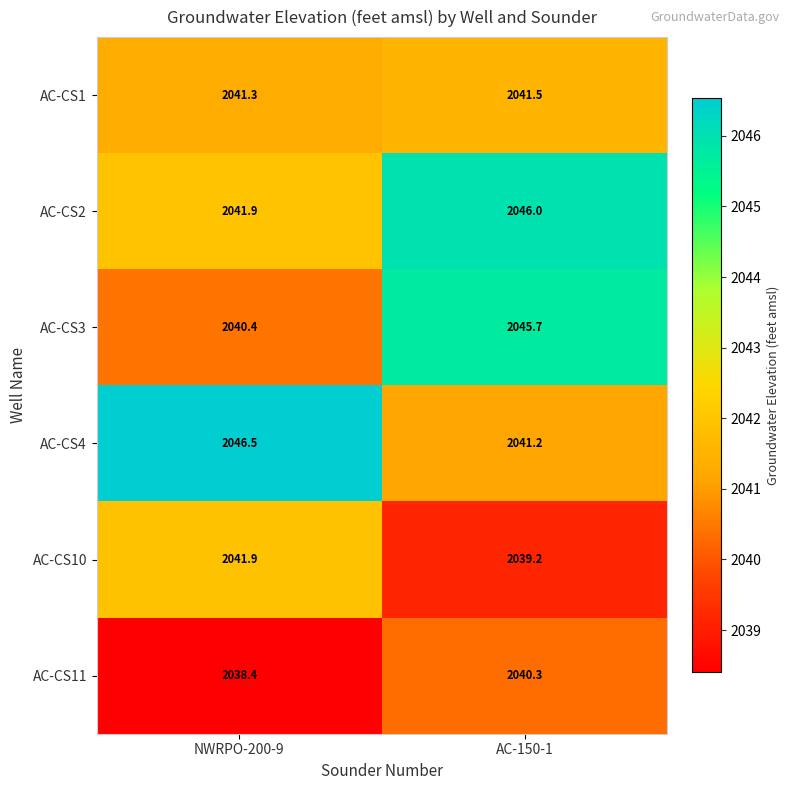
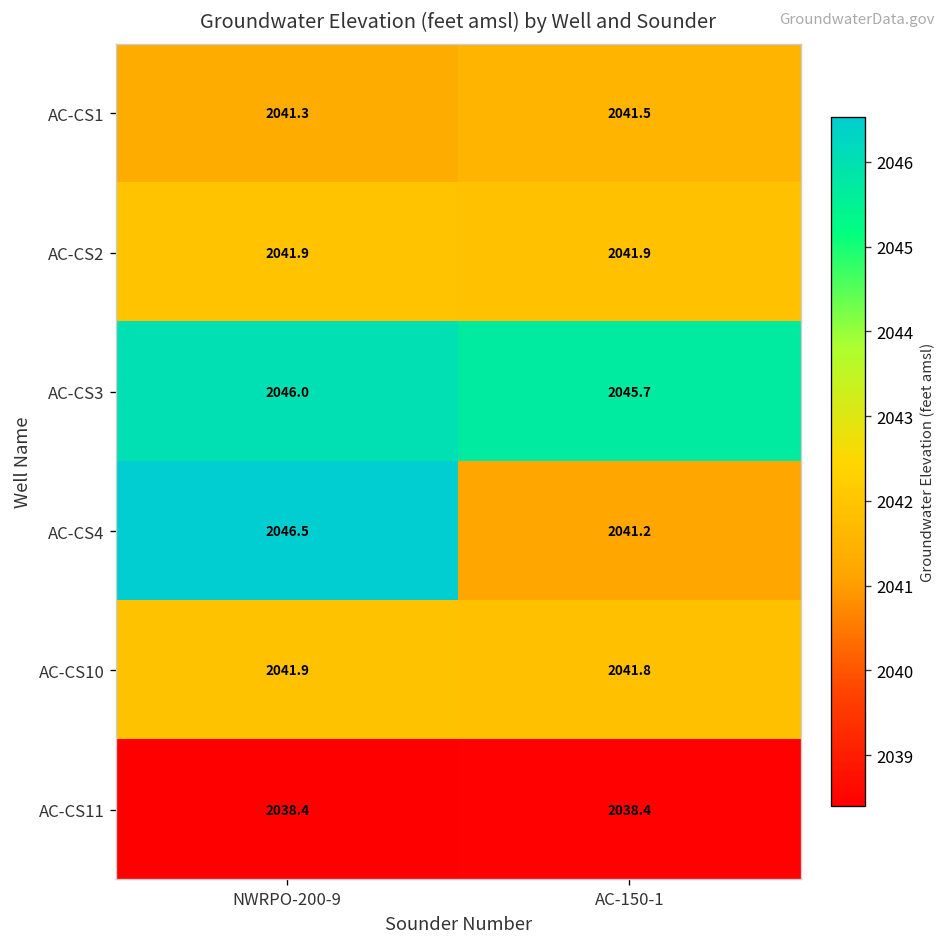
  {
    "AC-CS1": {
      "NWRPO-200-9": 2041.3,
      "AC-150-1": 2041.5
    },
    "AC-CS2": {
      "NWRPO-200-9": 2041.9,
-     "AC-150-1": 2046.0
+     "AC-150-1": 2041.9
    },
    "AC-CS3": {
-     "NWRPO-200-9": 2040.4,
+     "NWRPO-200-9": 2046.0,
      "AC-150-1": 2045.7
    },
    "AC-CS4": {
      "NWRPO-200-9": 2046.5,
      "AC-150-1": 2041.2
    },
    "AC-CS10": {
      "NWRPO-200-9": 2041.9,
-     "AC-150-1": 2039.2
+     "AC-150-1": 2041.8
    },
    "AC-CS11": {
      "NWRPO-200-9": 2038.4,
-     "AC-150-1": 2040.3
+     "AC-150-1": 2038.4
    }
  }
